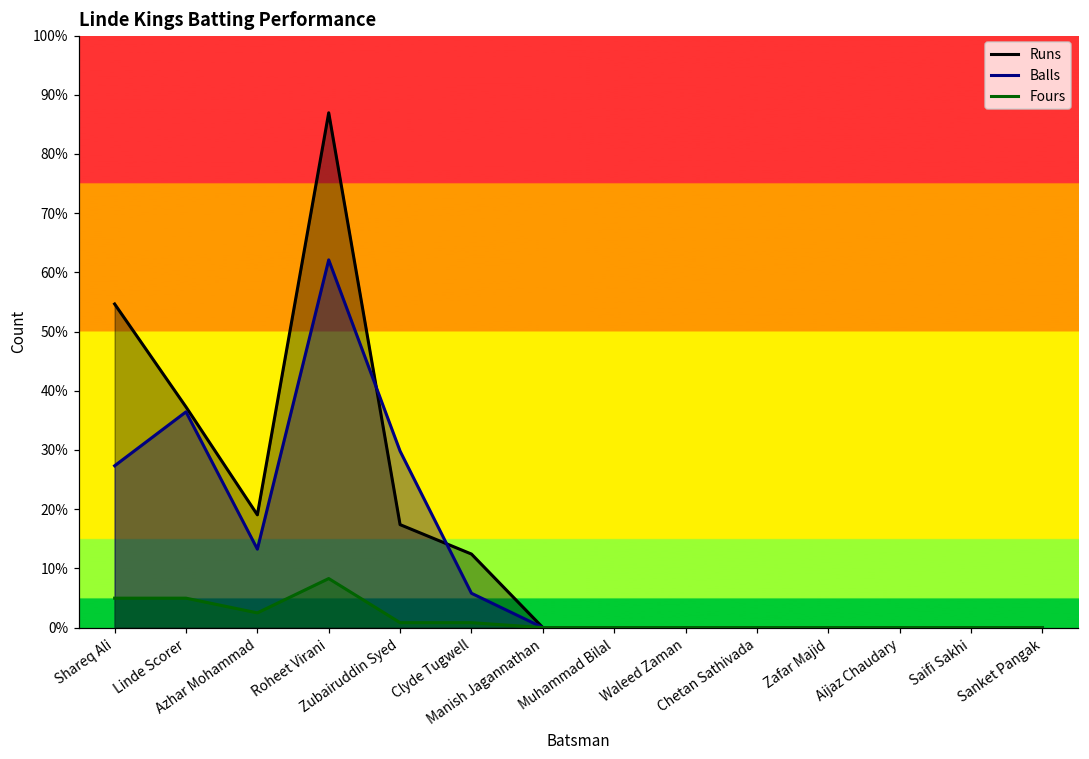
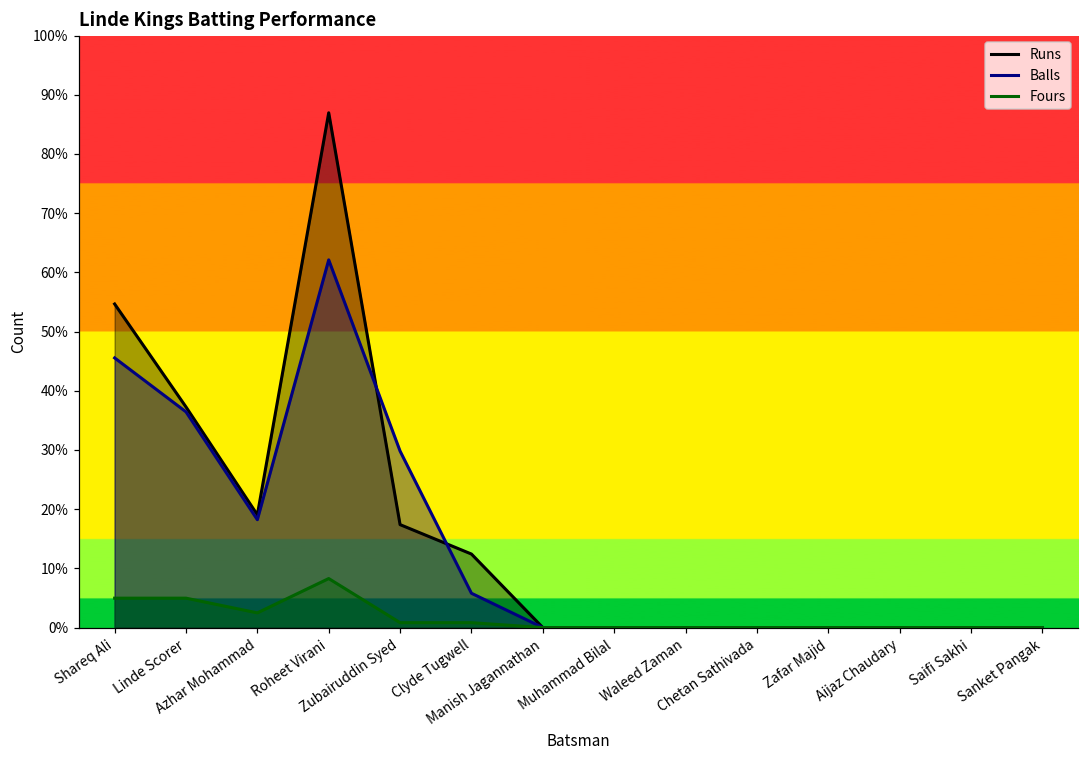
  {
    "Balls": {
-     "Shareq Ali": "27%",
+     "Shareq Ali": "46%",
      "Linde Scorer": "36%",
-     "Azhar Mohammad": "13%",
+     "Azhar Mohammad": "18%",
      "Roheet Virani": "62%",
      "Zubairuddin Syed": "30%",
      "Clyde Tugwell": "6%"
    }
  }
